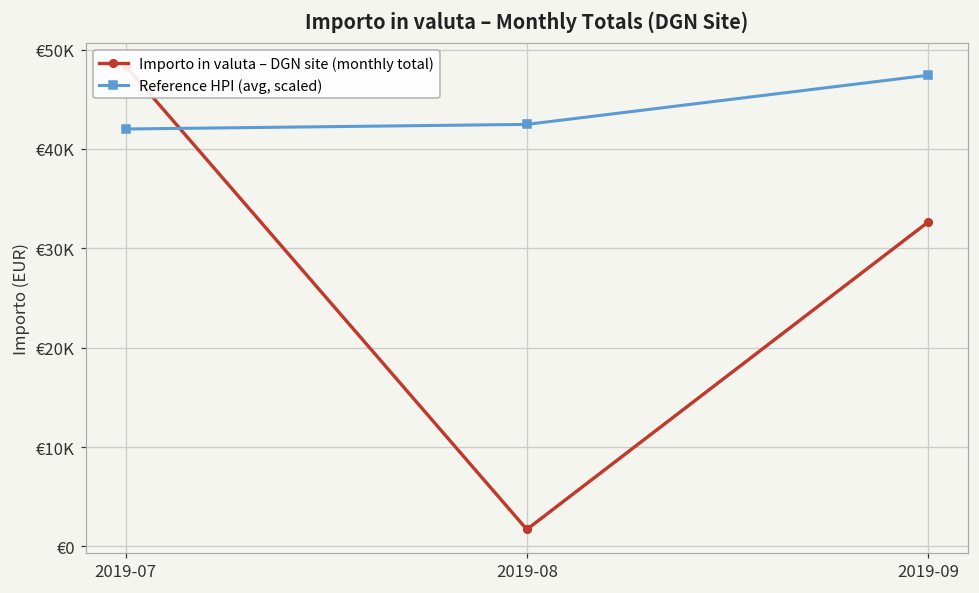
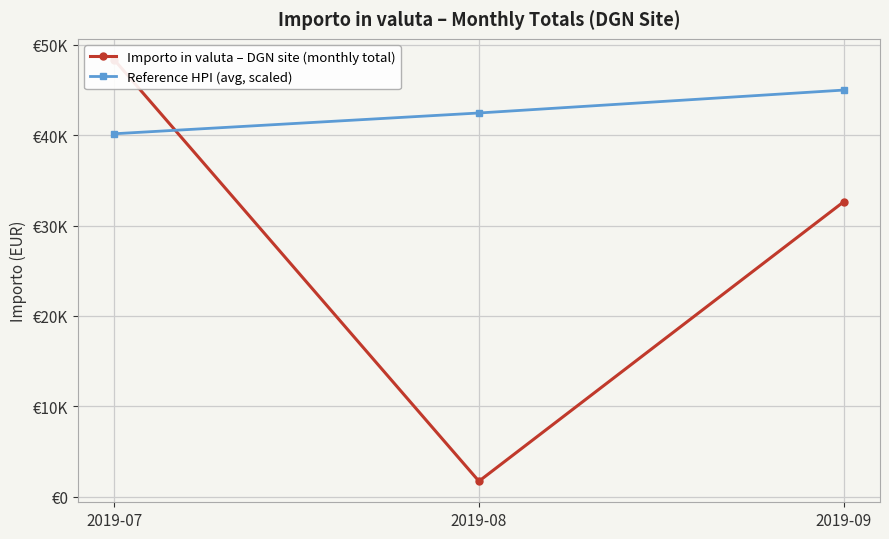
  {
    "Importo in valuta – DGN site (monthly total)": {
      "2019-08": "€2000",
      "2019-09": "€33000"
    },
    "Reference HPI (avg, scaled)": {
-     "2019-07": "€42000",
+     "2019-07": "€40000",
      "2019-08": "€42000",
-     "2019-09": "€47000"
+     "2019-09": "€45000"
    }
  }
